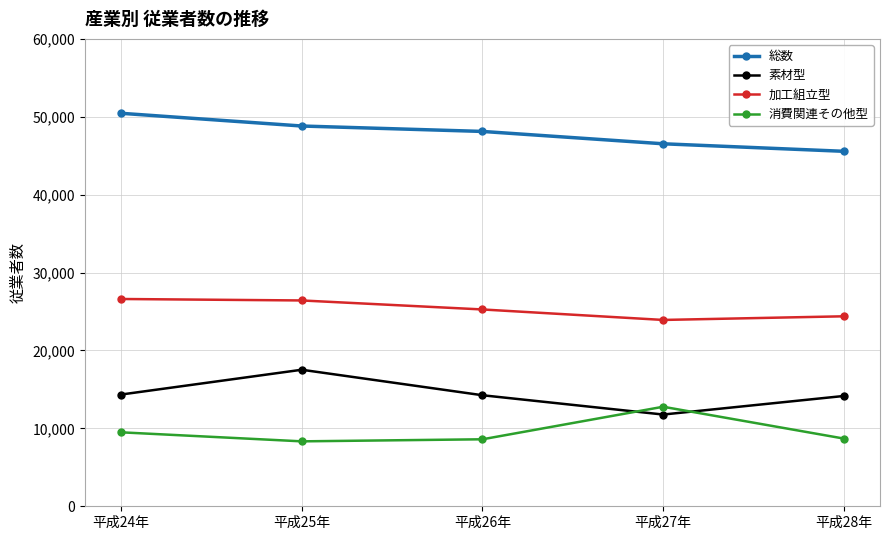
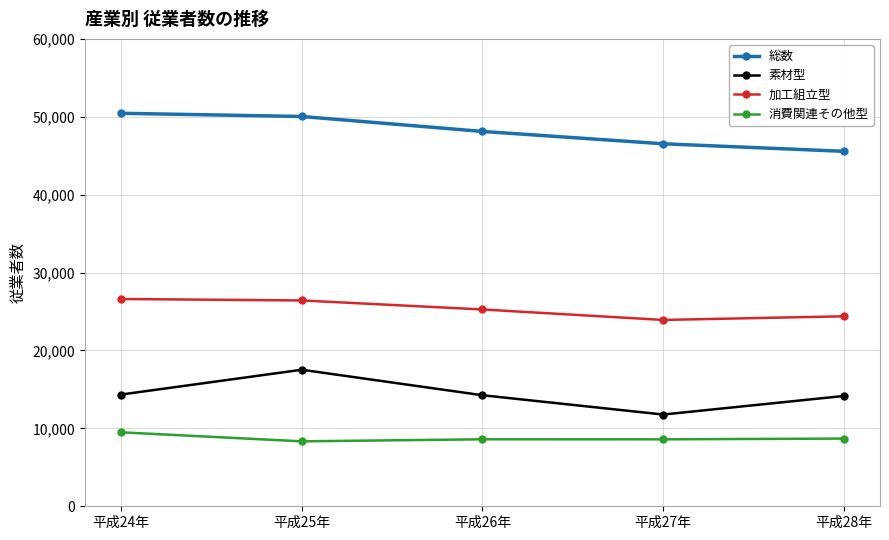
  {
    "総数": {
      "平成24年": "50,000",
-     "平成25年": "49,000",
+     "平成25年": "50,000",
      "平成26年": "48,000",
      "平成27年": "47,000",
      "平成28年": "46,000"
    },
    "素材型": {
      "平成24年": "14,000",
      "平成25年": "18,000",
      "平成26年": "14,000",
      "平成27年": "12,000",
      "平成28年": "14,000"
    },
    "加工組立型": {
      "平成24年": "27,000",
      "平成25年": "26,000",
      "平成26年": "25,000",
      "平成27年": "24,000",
      "平成28年": "24,000"
    },
    "消費関連その他型": {
      "平成24年": "9,000",
      "平成25年": "8,000",
      "平成26年": "9,000",
-     "平成27年": "13,000",
+     "平成27年": "9,000",
      "平成28年": "9,000"
    }
  }
